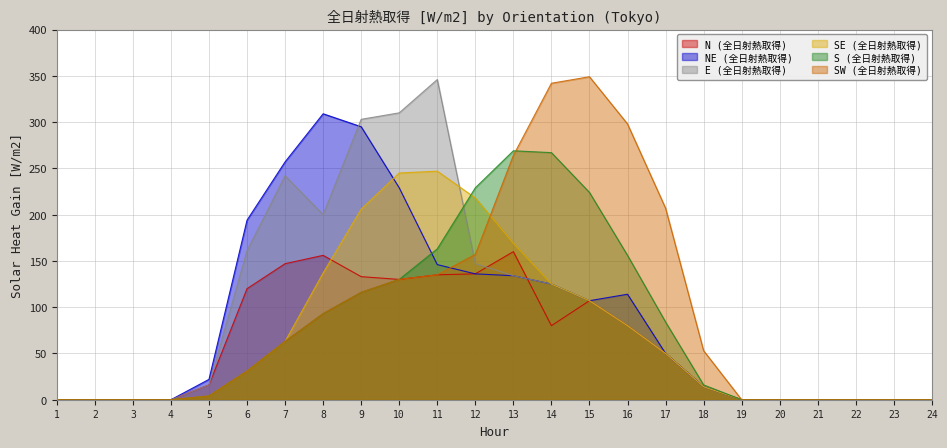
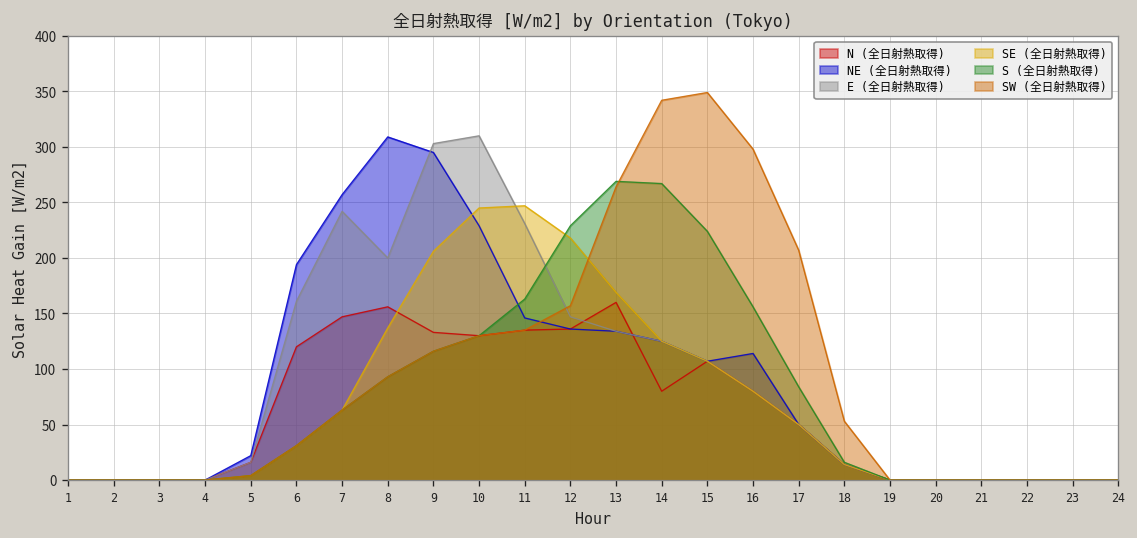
  {
    "N (全日射熱取得)": {
      "6": 120,
      "7": 150,
      "8": 160,
      "9": 130,
      "13": 160,
      "14": 80
    },
    "NE (全日射熱取得)": {
      "5": 20,
      "6": 190,
      "7": 260,
      "8": 310,
      "9": 300,
      "10": 230,
      "11": 150,
      "16": 110
    },
    "E (全日射熱取得)": {
      "6": 160,
      "7": 240,
      "8": 200,
      "9": 300,
      "10": 310,
-     "11": 350,
+     "11": 230,
      "12": 150
    },
    "S (全日射熱取得)": {
      "11": 160,
      "12": 230,
      "13": 270,
      "14": 270,
      "15": 220,
      "16": 160,
      "17": 80
    }
  }
